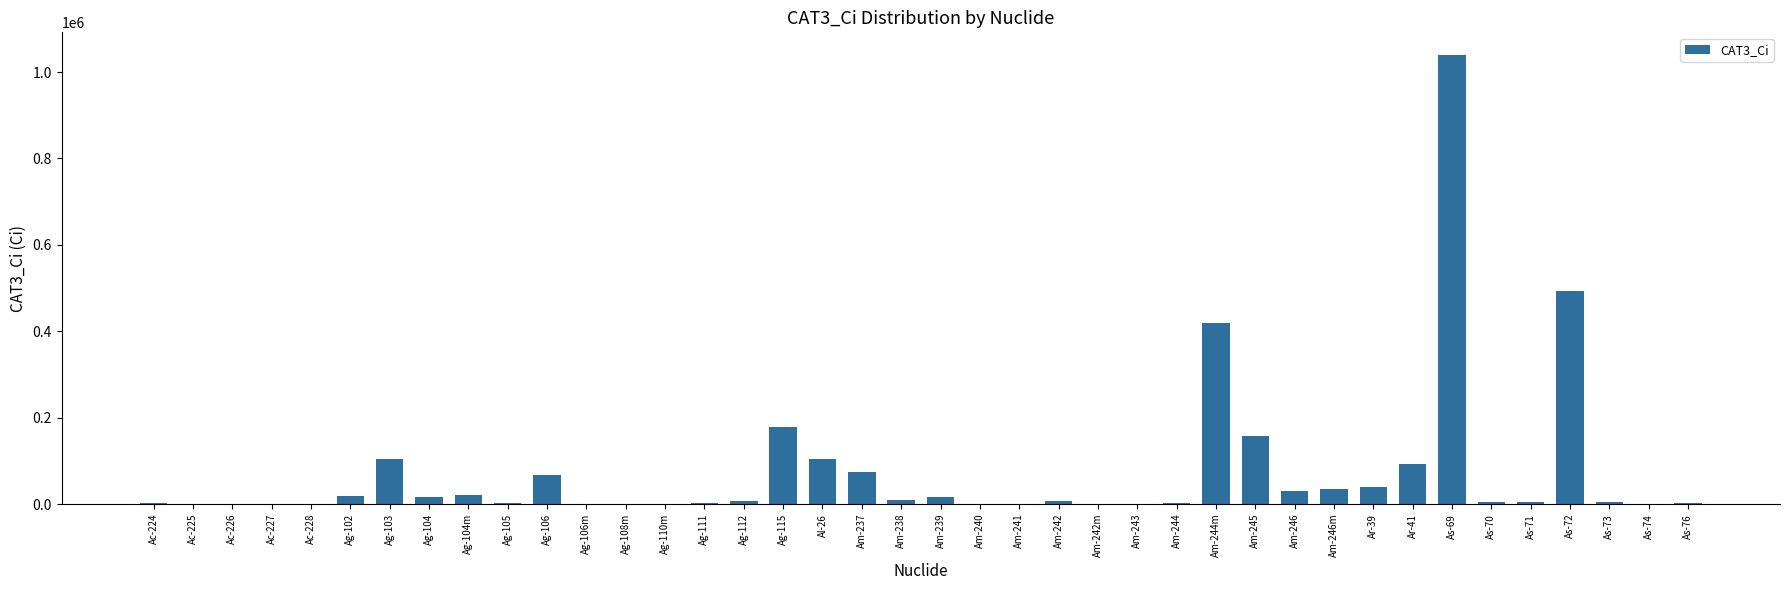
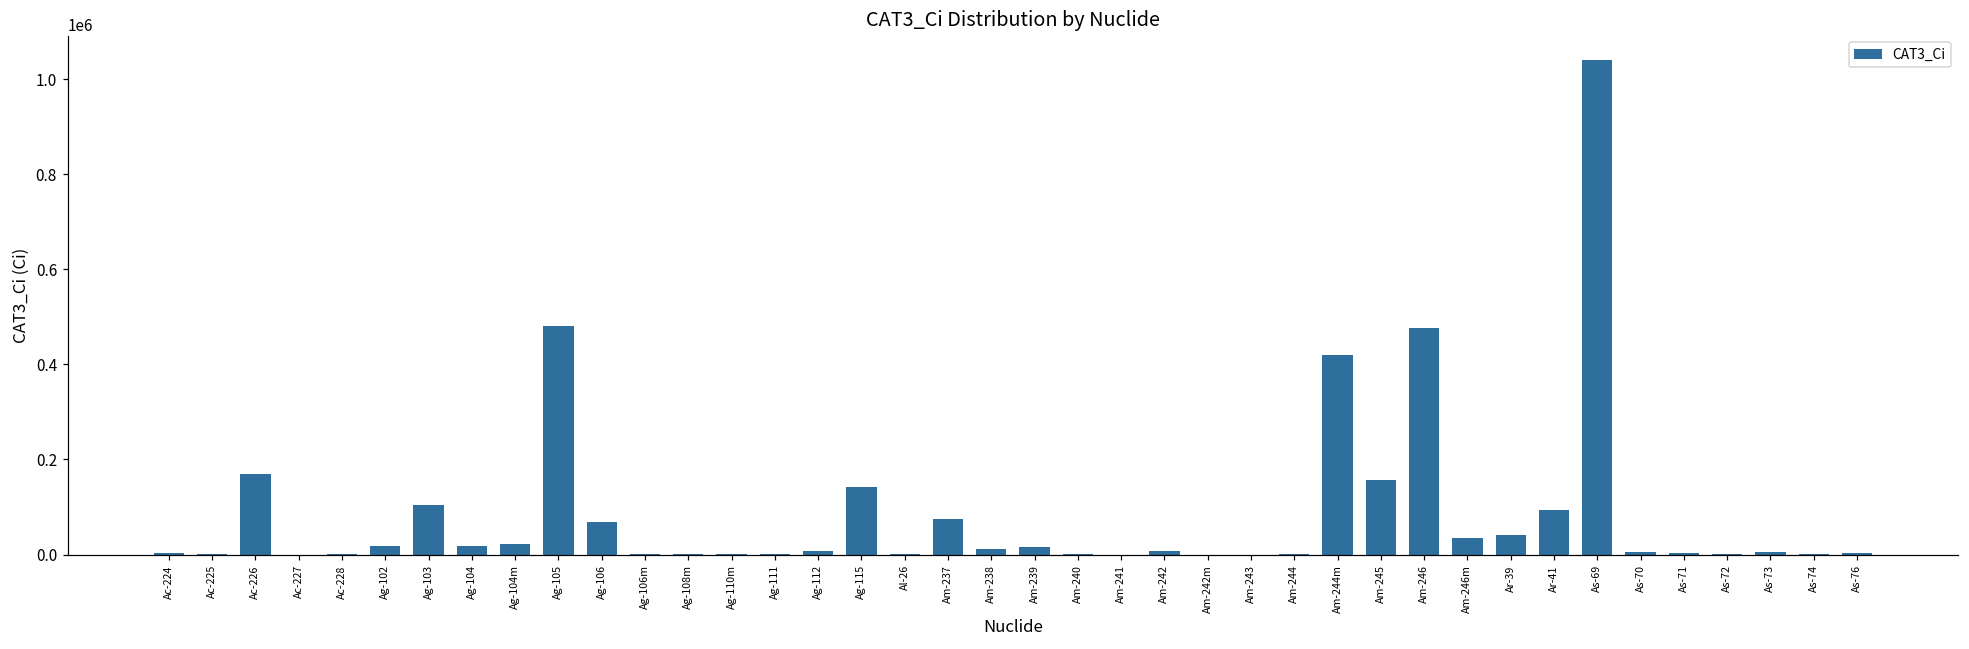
  {
-   "Ac-226": 0,
+   "Ac-226": 170000,
    "Ag-102": 20000,
    "Ag-103": 110000,
    "Ag-104": 20000,
    "Ag-104m": 20000,
-   "Ag-105": 0,
+   "Ag-105": 480000,
    "Ag-106": 70000,
    "Ag-112": 10000,
-   "Ag-115": 180000,
-   "Al-26": 100000,
+   "Ag-115": 140000,
+   "Al-26": 0,
    "Am-237": 80000,
    "Am-238": 10000,
    "Am-239": 20000,
    "Am-242": 10000,
    "Am-244m": 420000,
    "Am-245": 160000,
-   "Am-246": 30000,
+   "Am-246": 480000,
    "Am-246m": 30000,
    "Ar-39": 40000,
    "Ar-41": 90000,
    "As-69": 1040000,
    "As-70": 10000,
-   "As-72": 490000
+   "As-72": 0
  }
